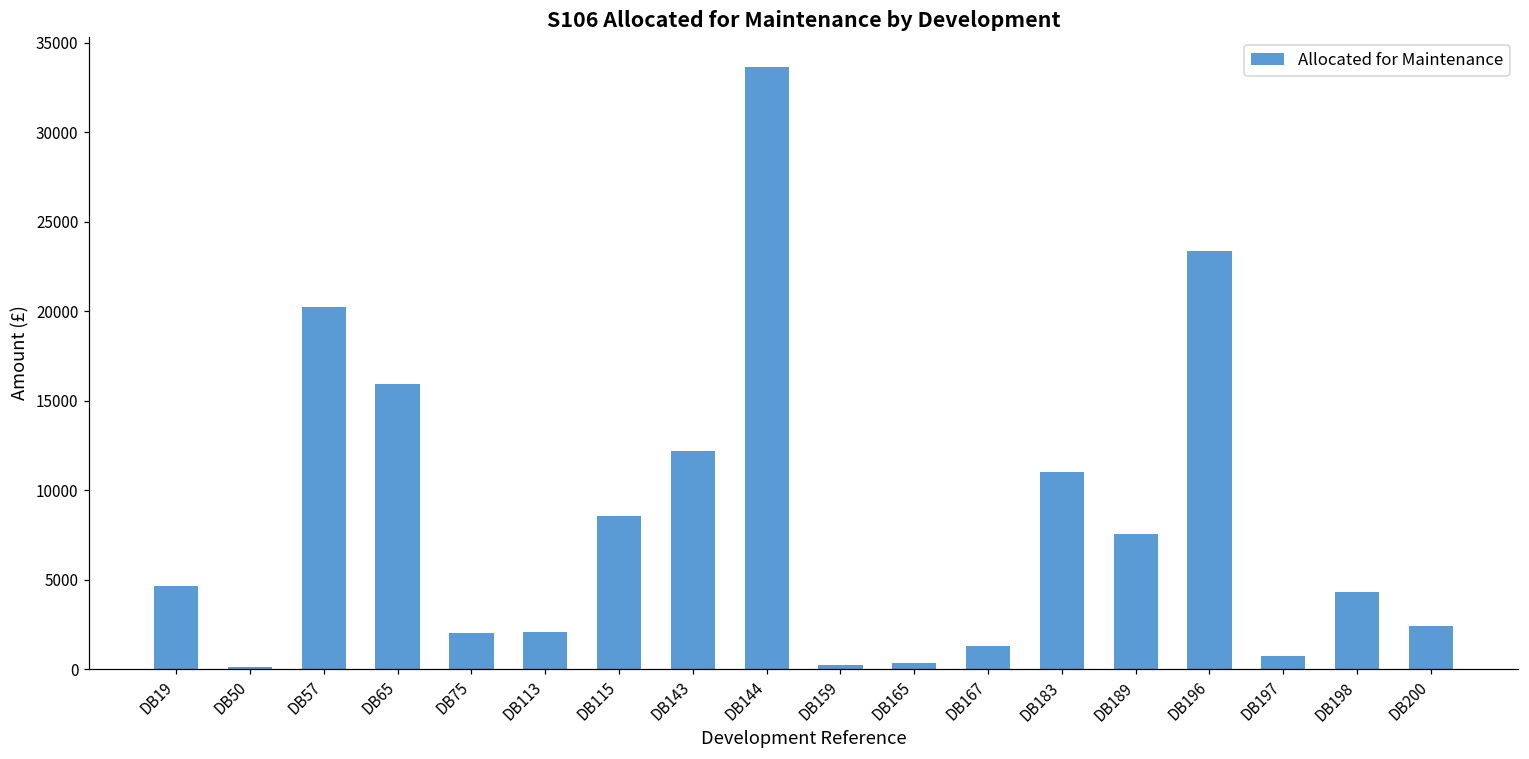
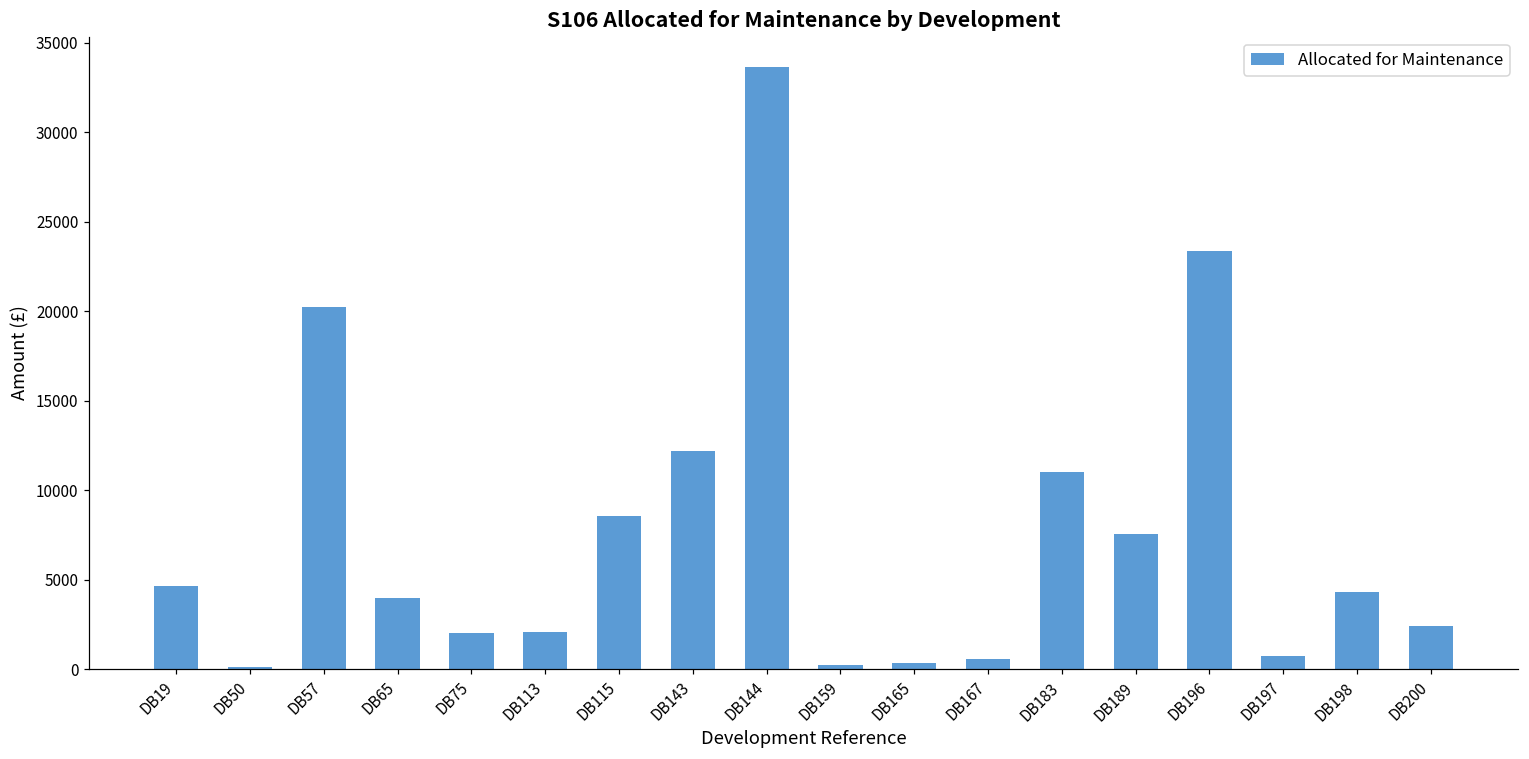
  {
    "DB19": 4600,
    "DB57": 20200,
-   "DB65": 15900,
+   "DB65": 4000,
    "DB75": 2000,
    "DB113": 2100,
    "DB115": 8600,
    "DB143": 12200,
    "DB144": 33700,
    "DB159": 200,
    "DB165": 300,
-   "DB167": 1300,
+   "DB167": 500,
    "DB183": 11000,
    "DB189": 7500,
    "DB196": 23400,
    "DB197": 700,
    "DB198": 4300,
    "DB200": 2400
  }
